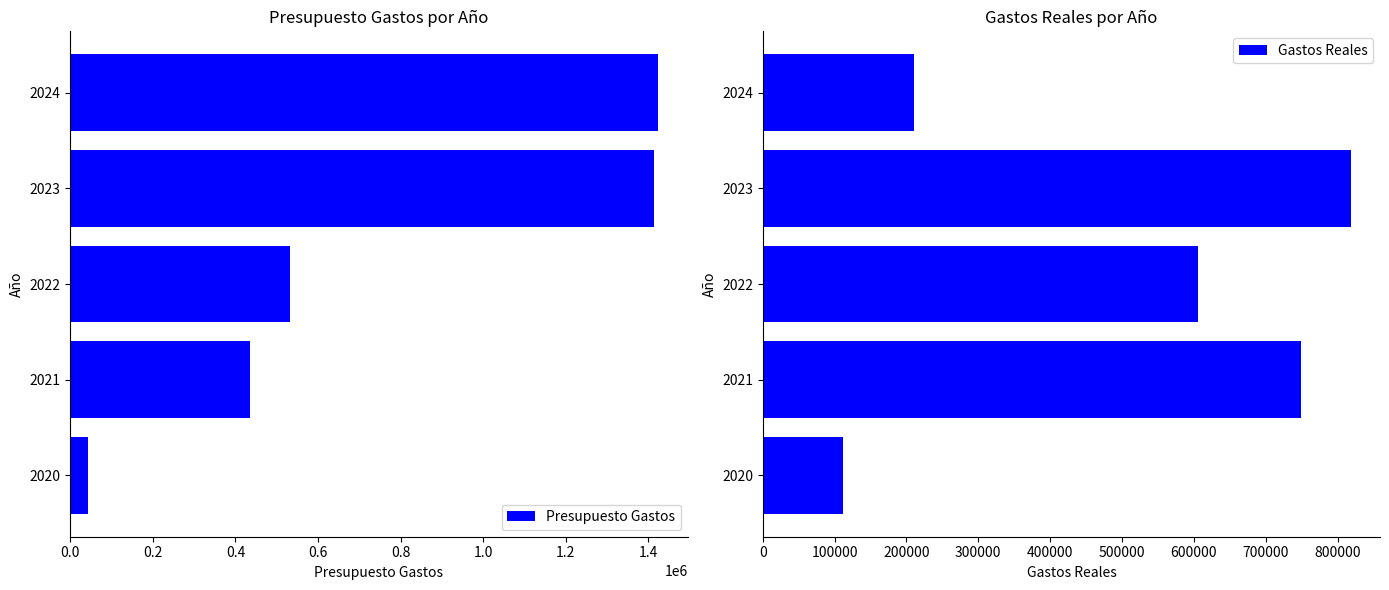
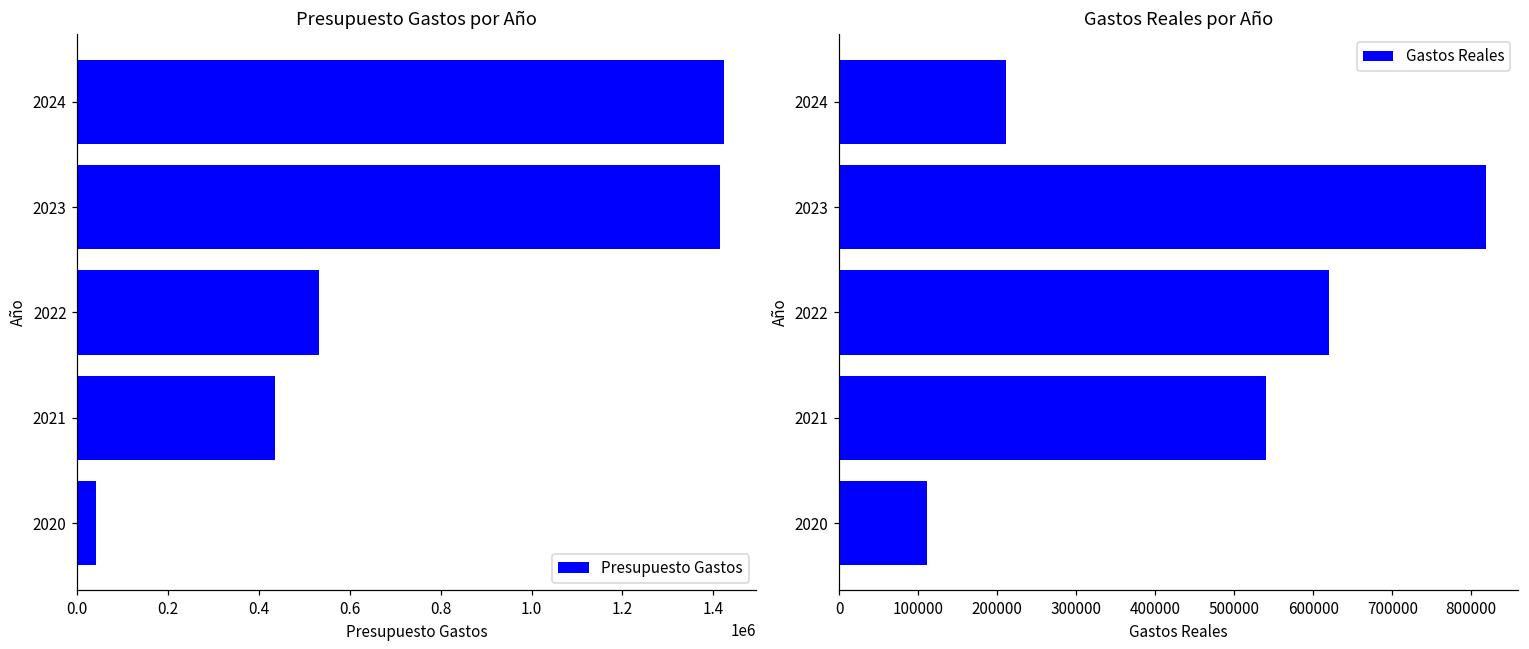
  {
    "Presupuesto Gastos por Año": {
      "2024": 1420000,
      "2023": 1410000,
      "2022": 530000,
      "2021": 430000,
      "2020": 40000
    },
    "Gastos Reales por Año": {
      "2024": 210000,
      "2023": 820000,
-     "2022": 610000,
-     "2021": 750000,
+     "2022": 620000,
+     "2021": 540000,
      "2020": 110000
    }
  }
